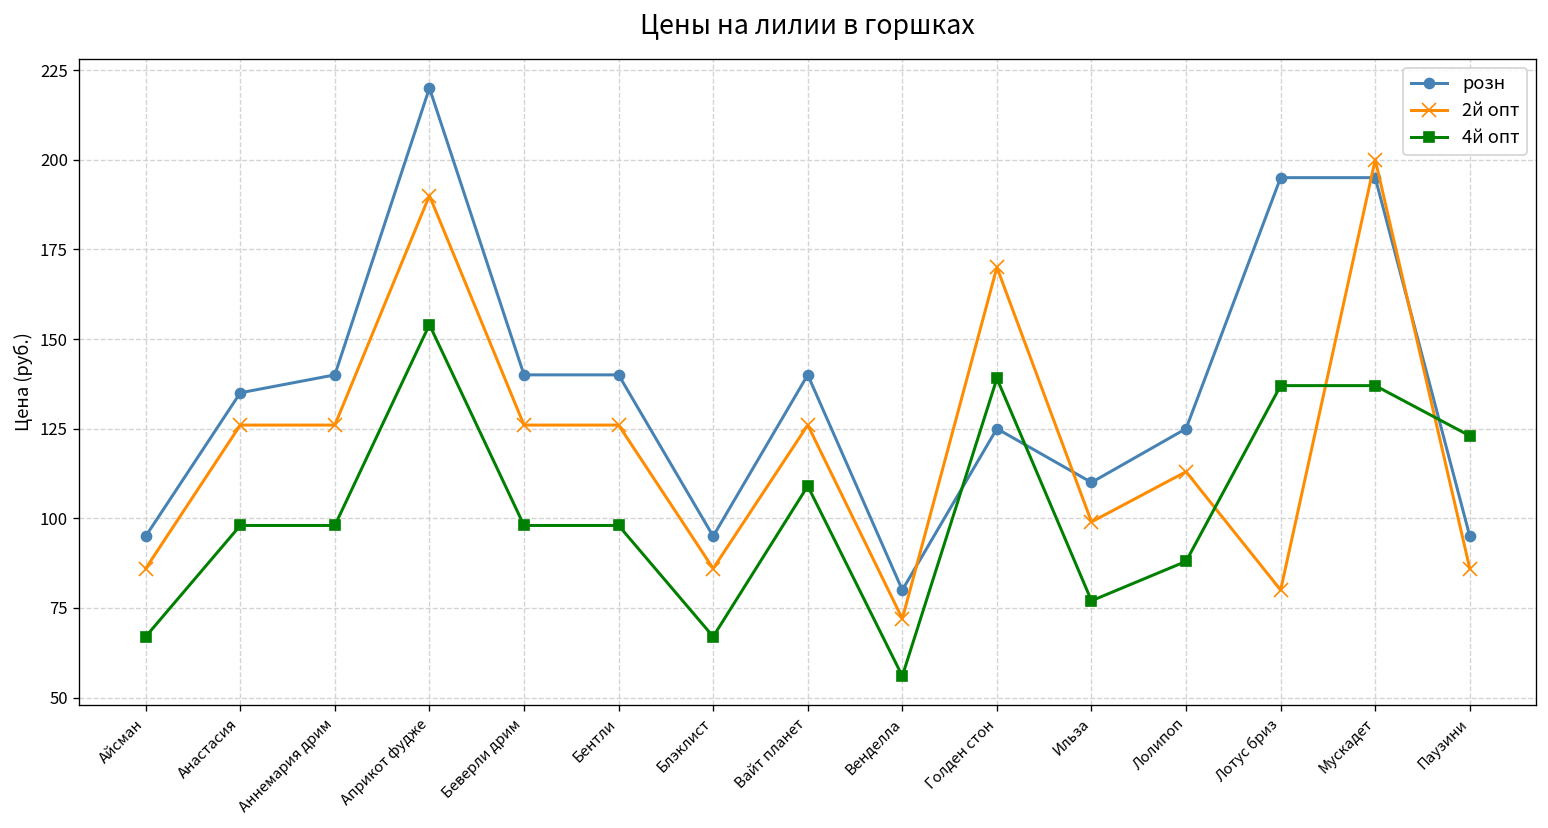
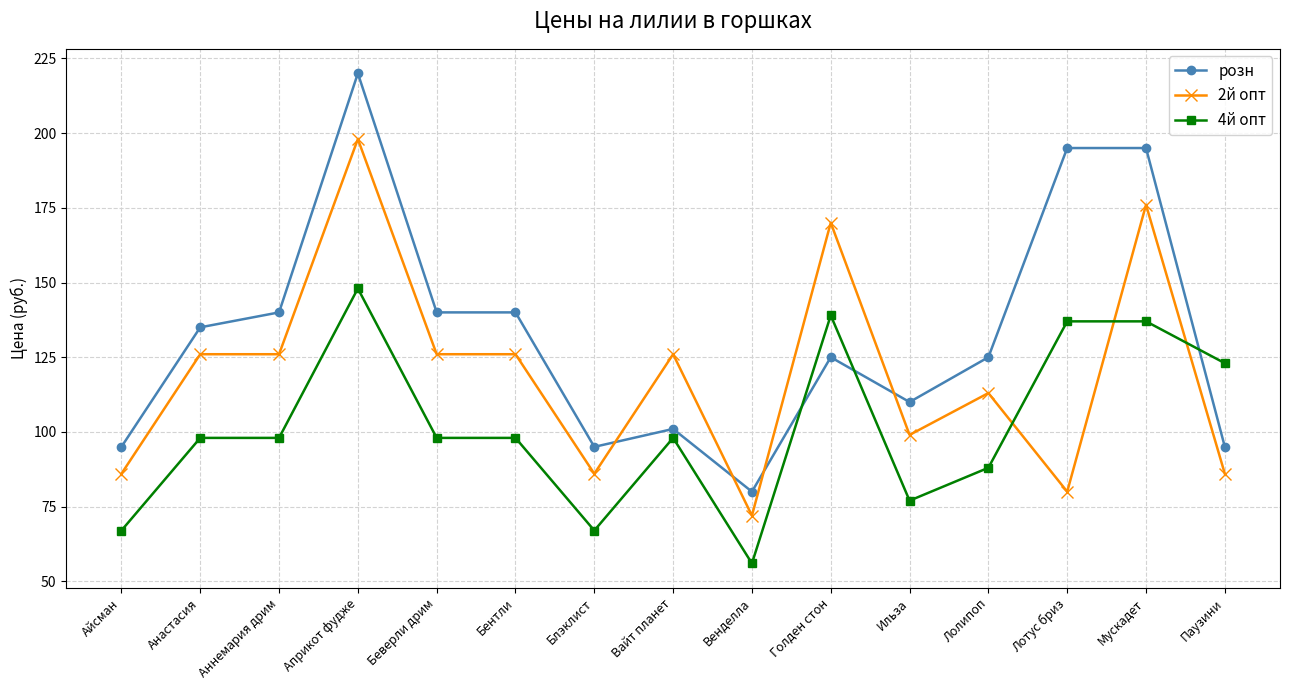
  {
    "розн": {
      "Айсман": 95,
      "Анастасия": 135,
      "Аннемария дрим": 140,
      "Априкот фудже": 220,
      "Беверли дрим": 140,
      "Бентли": 140,
      "Блэклист": 95,
-     "Вайт планет": 140,
+     "Вайт планет": 101,
      "Венделла": 80,
      "Голден стон": 125,
      "Ильза": 110,
      "Лолипоп": 125,
      "Лотус бриз": 195,
      "Мускадет": 195,
      "Паузини": 95
    },
    "2й опт": {
      "Айсман": 86,
      "Анастасия": 126,
      "Аннемария дрим": 126,
-     "Априкот фудже": 190,
+     "Априкот фудже": 198,
      "Беверли дрим": 126,
      "Бентли": 126,
      "Блэклист": 86,
      "Вайт планет": 126,
      "Венделла": 72,
      "Голден стон": 170,
      "Ильза": 99,
      "Лолипоп": 113,
      "Лотус бриз": 80,
-     "Мускадет": 200,
+     "Мускадет": 176,
      "Паузини": 86
    },
    "4й опт": {
      "Айсман": 67,
      "Анастасия": 98,
      "Аннемария дрим": 98,
-     "Априкот фудже": 154,
+     "Априкот фудже": 148,
      "Беверли дрим": 98,
      "Бентли": 98,
      "Блэклист": 67,
-     "Вайт планет": 109,
+     "Вайт планет": 98,
      "Венделла": 56,
      "Голден стон": 139,
      "Ильза": 77,
      "Лолипоп": 88,
      "Лотус бриз": 137,
      "Мускадет": 137,
      "Паузини": 123
    }
  }
